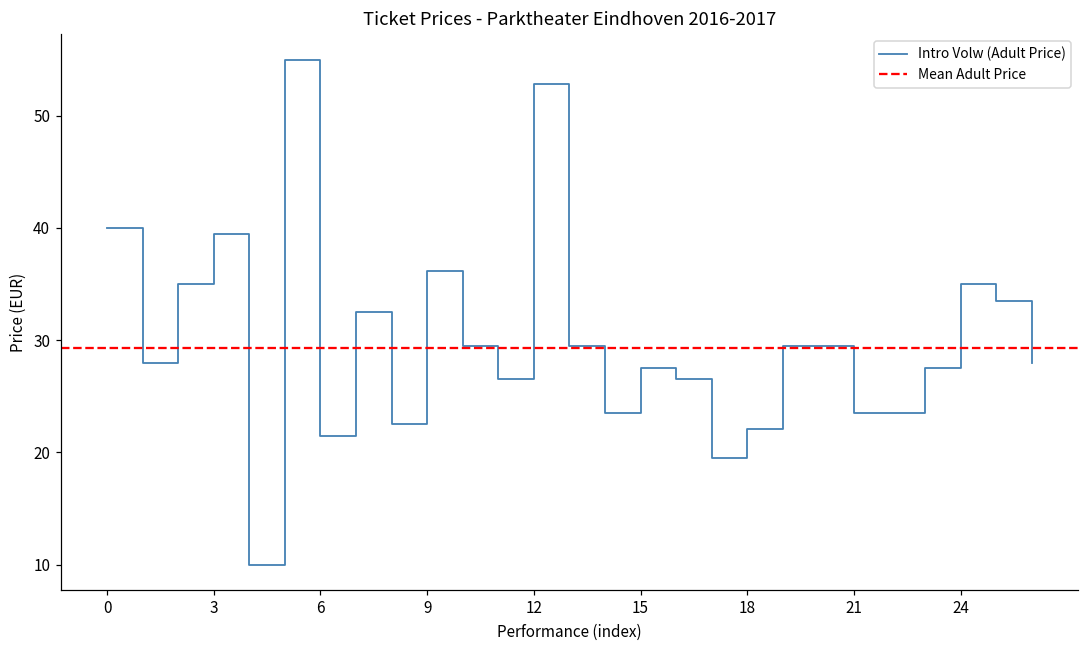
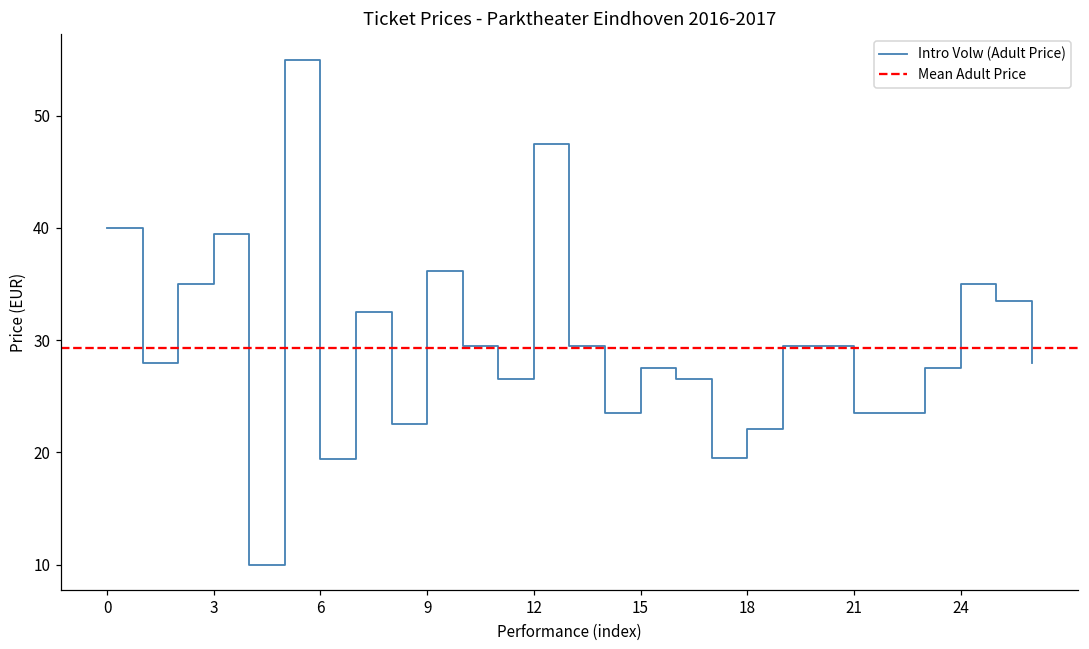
  {
    "0": 40.0,
    "3": 39.5,
-   "6": 21.5,
+   "6": 19.4,
    "9": 36.2,
-   "12": 52.8,
+   "12": 47.5,
    "15": 27.5,
    "18": 22.1,
    "21": 23.5,
    "24": 35.0
  }
